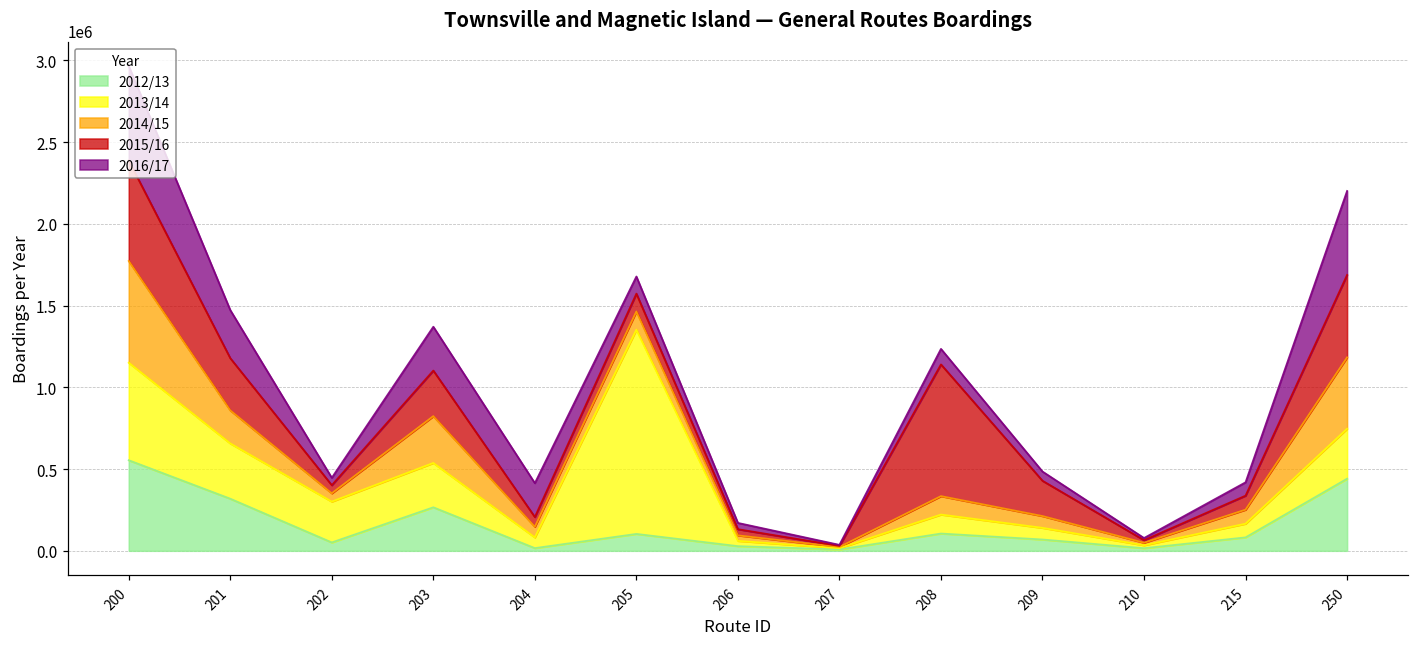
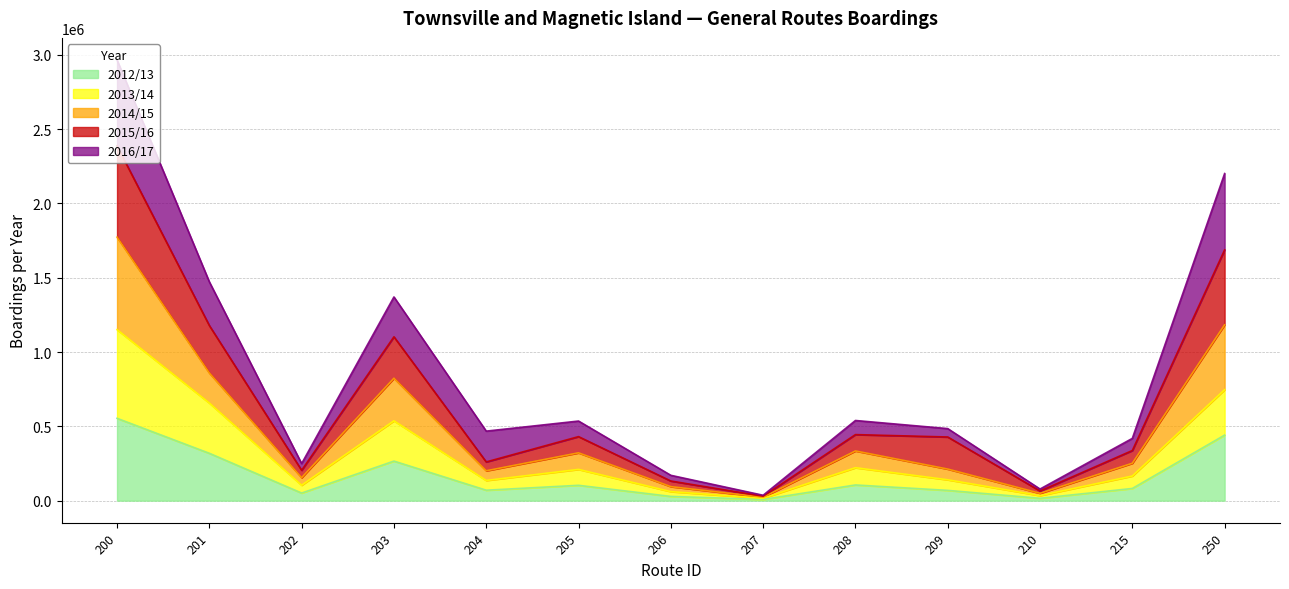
  {
    "2012/13": {
      "200": 550000,
      "201": 320000,
      "202": 50000,
      "203": 270000,
-     "204": 20000,
+     "204": 70000,
      "205": 100000,
      "206": 30000,
      "208": 110000,
      "209": 70000,
      "210": 20000,
      "215": 80000,
      "250": 440000
    },
    "2013/14": {
      "200": 600000,
      "201": 340000,
-     "202": 250000,
+     "202": 50000,
      "203": 270000,
      "204": 70000,
-     "205": 1250000,
+     "205": 110000,
      "206": 30000,
      "208": 120000,
      "209": 70000,
      "215": 80000,
      "250": 310000
    },
    "2014/15": {
      "200": 620000,
      "201": 200000,
      "202": 50000,
      "203": 290000,
      "204": 70000,
      "205": 110000,
      "206": 30000,
      "208": 110000,
      "209": 70000,
      "215": 90000,
      "250": 440000
    },
    "2015/16": {
      "201": 320000,
      "202": 50000,
      "203": 280000,
      "204": 60000,
      "205": 110000,
      "206": 40000,
-     "208": 810000,
+     "208": 110000,
      "209": 220000,
      "215": 90000,
      "250": 500000
    },
    "2016/17": {
      "201": 290000,
      "202": 50000,
      "203": 270000,
      "204": 210000,
      "205": 100000,
      "206": 40000,
      "208": 100000,
      "209": 60000,
      "215": 80000,
      "250": 510000
    }
  }
